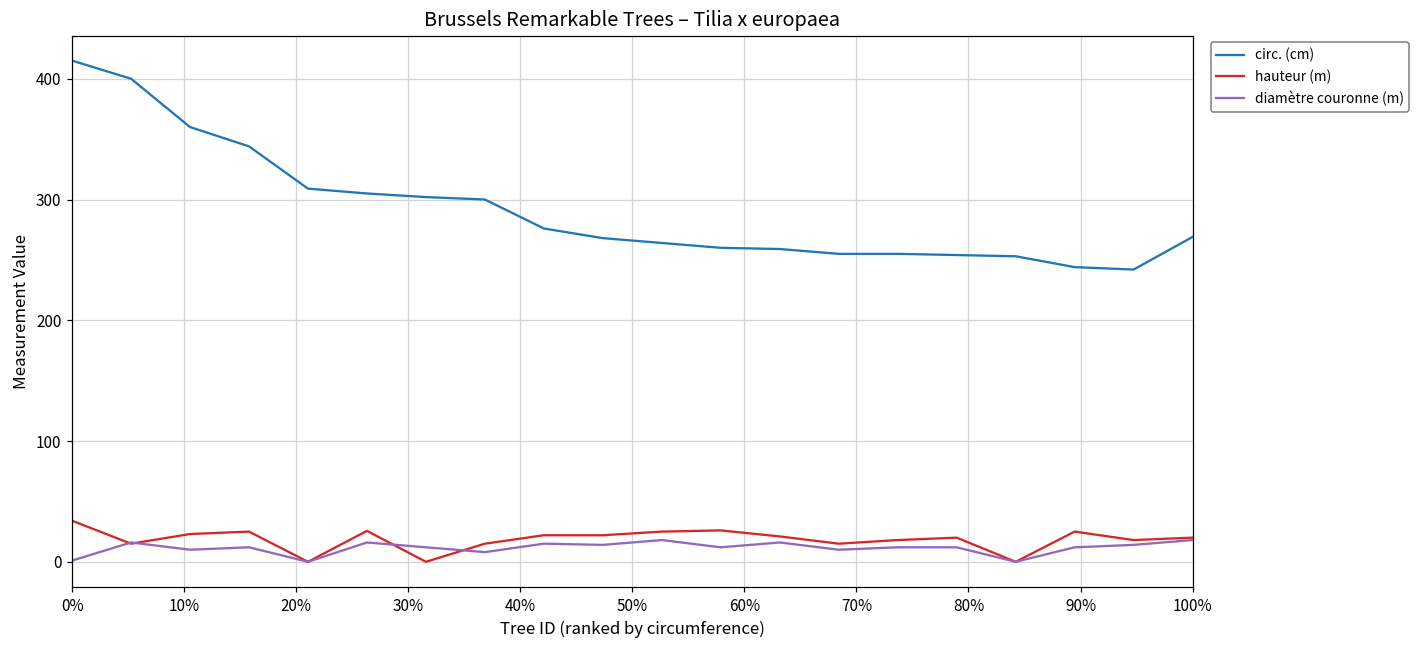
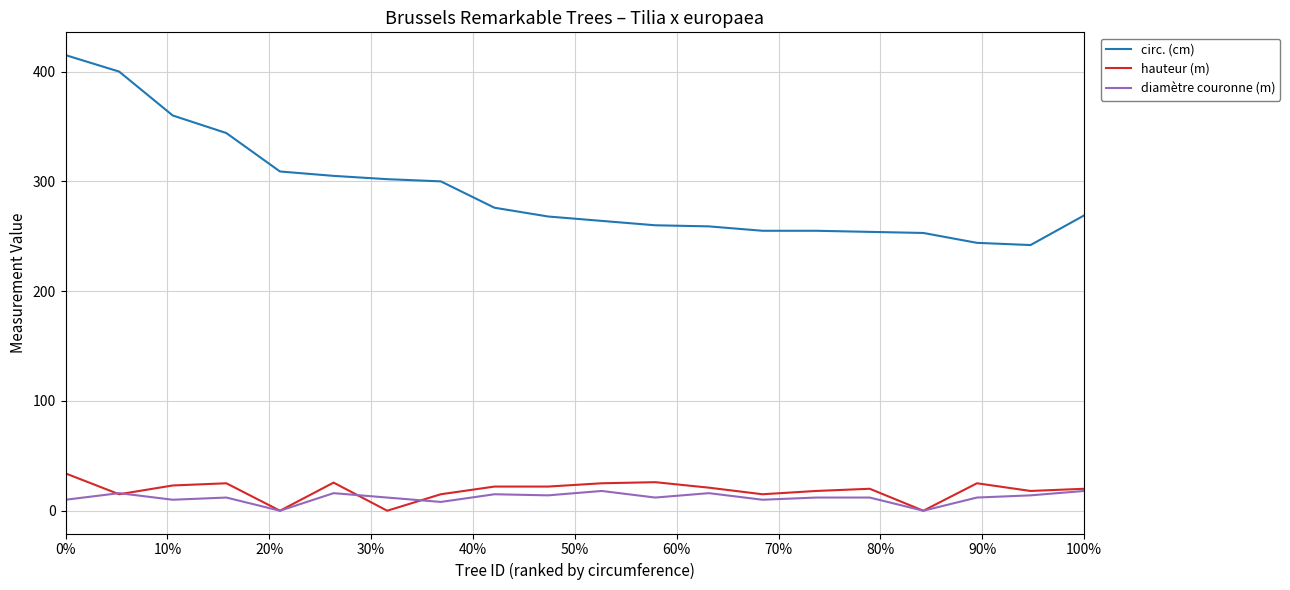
  {
    "circ. (cm)": {
      "0%": 415,
      "100%": 269
    },
    "hauteur (m)": {
      "0%": 34
    },
    "diamètre couronne (m)": {
-     "0%": 1
+     "0%": 10
    }
  }
